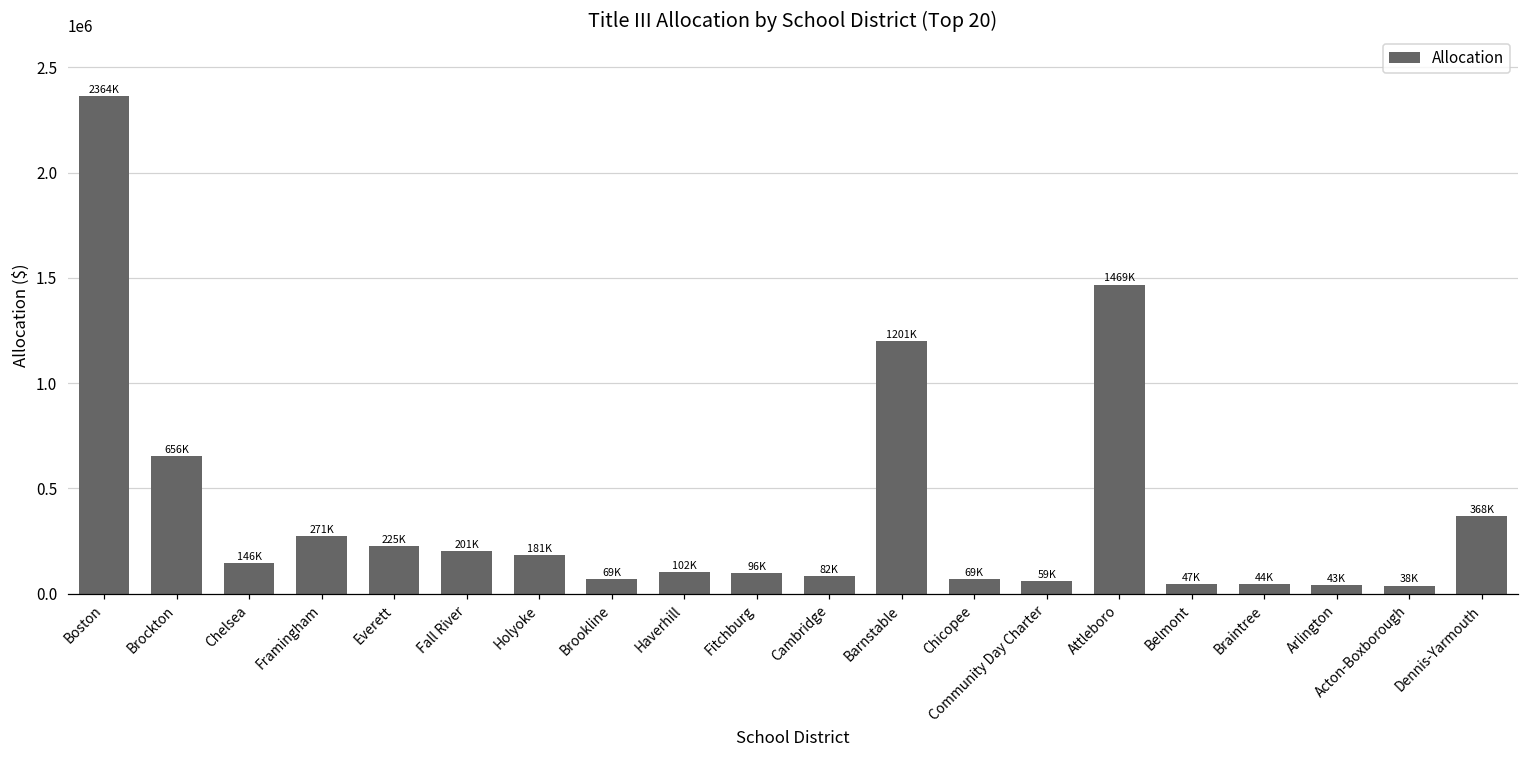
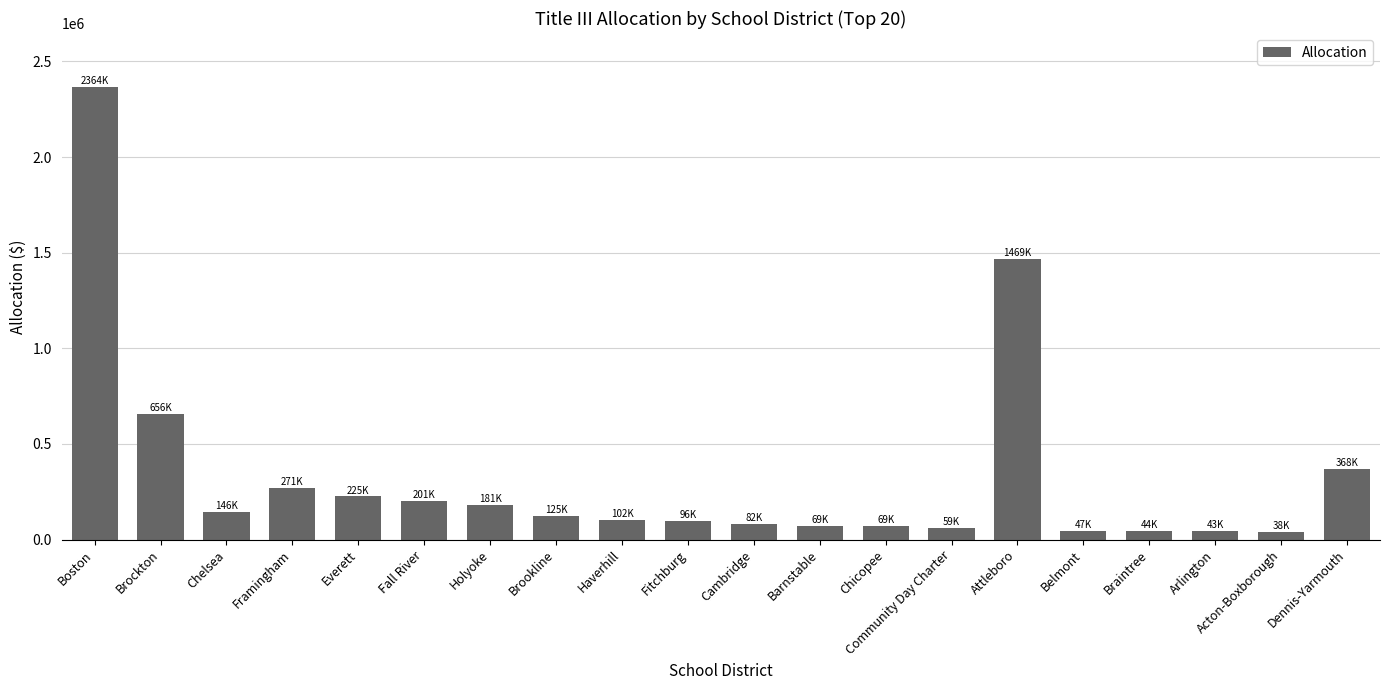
  {
    "Boston": "2364K",
    "Brockton": "656K",
    "Chelsea": "146K",
    "Framingham": "271K",
    "Everett": "225K",
    "Fall River": "201K",
    "Holyoke": "181K",
-   "Brookline": "69K",
+   "Brookline": "125K",
    "Haverhill": "102K",
    "Fitchburg": "96K",
    "Cambridge": "82K",
-   "Barnstable": "1201K",
+   "Barnstable": "69K",
    "Chicopee": "69K",
    "Community Day Charter": "59K",
    "Attleboro": "1469K",
    "Belmont": "47K",
    "Braintree": "44K",
    "Arlington": "43K",
    "Acton-Boxborough": "38K",
    "Dennis-Yarmouth": "368K"
  }
